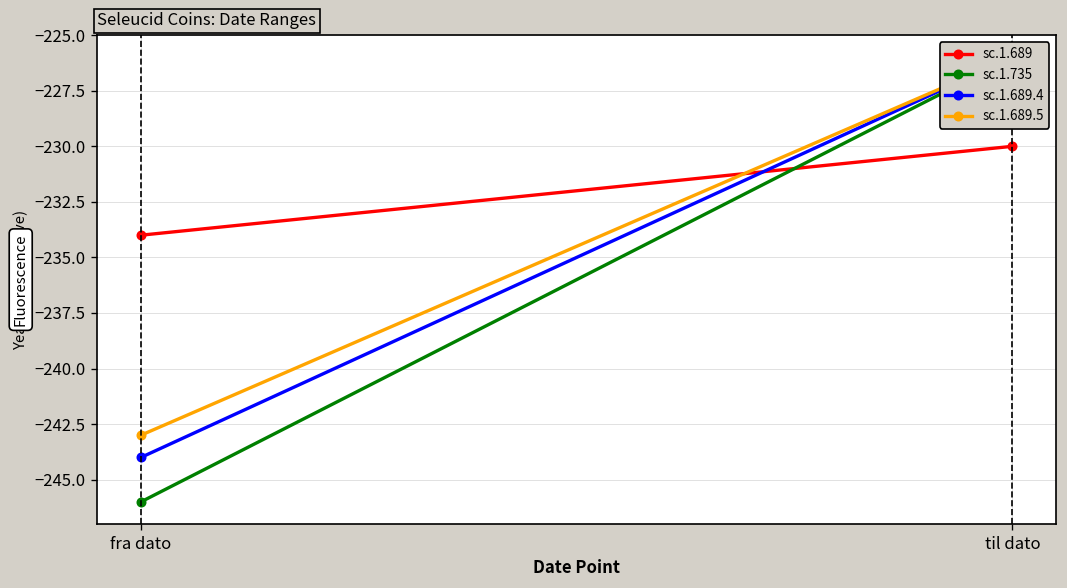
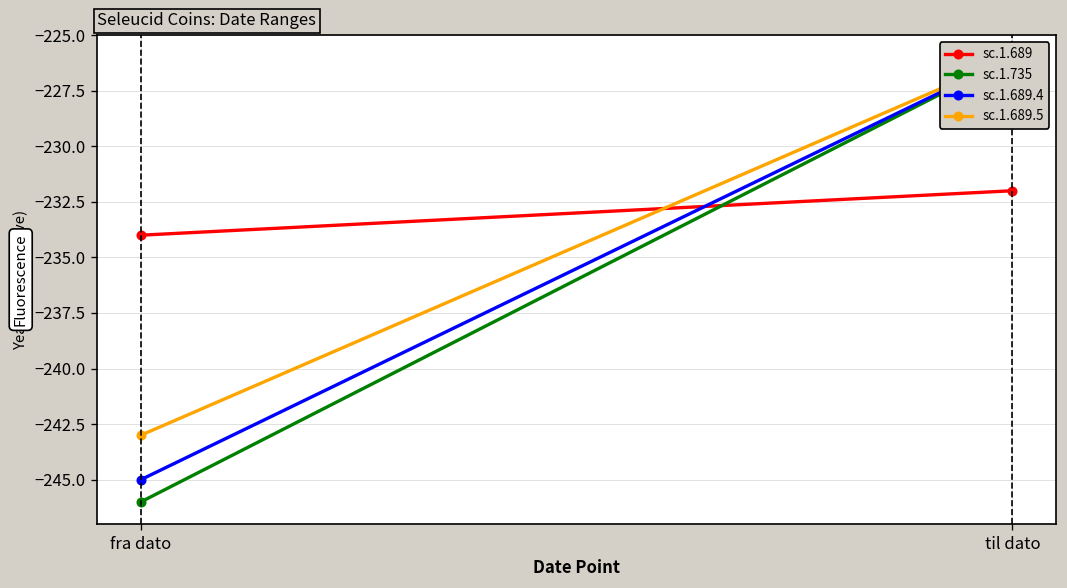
  {
    "sc.1.689": {
      "fra dato": -234,
-     "til dato": -230
+     "til dato": -232
    },
    "sc.1.735": {
      "fra dato": -246
    },
    "sc.1.689.4": {
-     "fra dato": -244
+     "fra dato": -245
    },
    "sc.1.689.5": {
      "fra dato": -243
    }
  }
